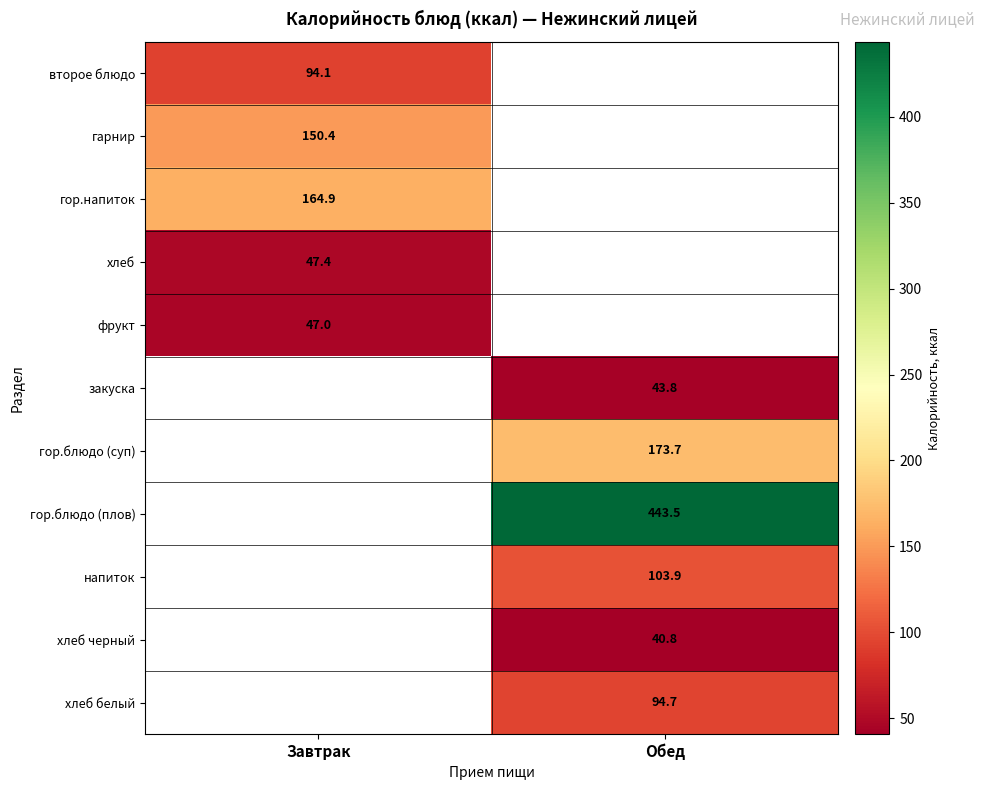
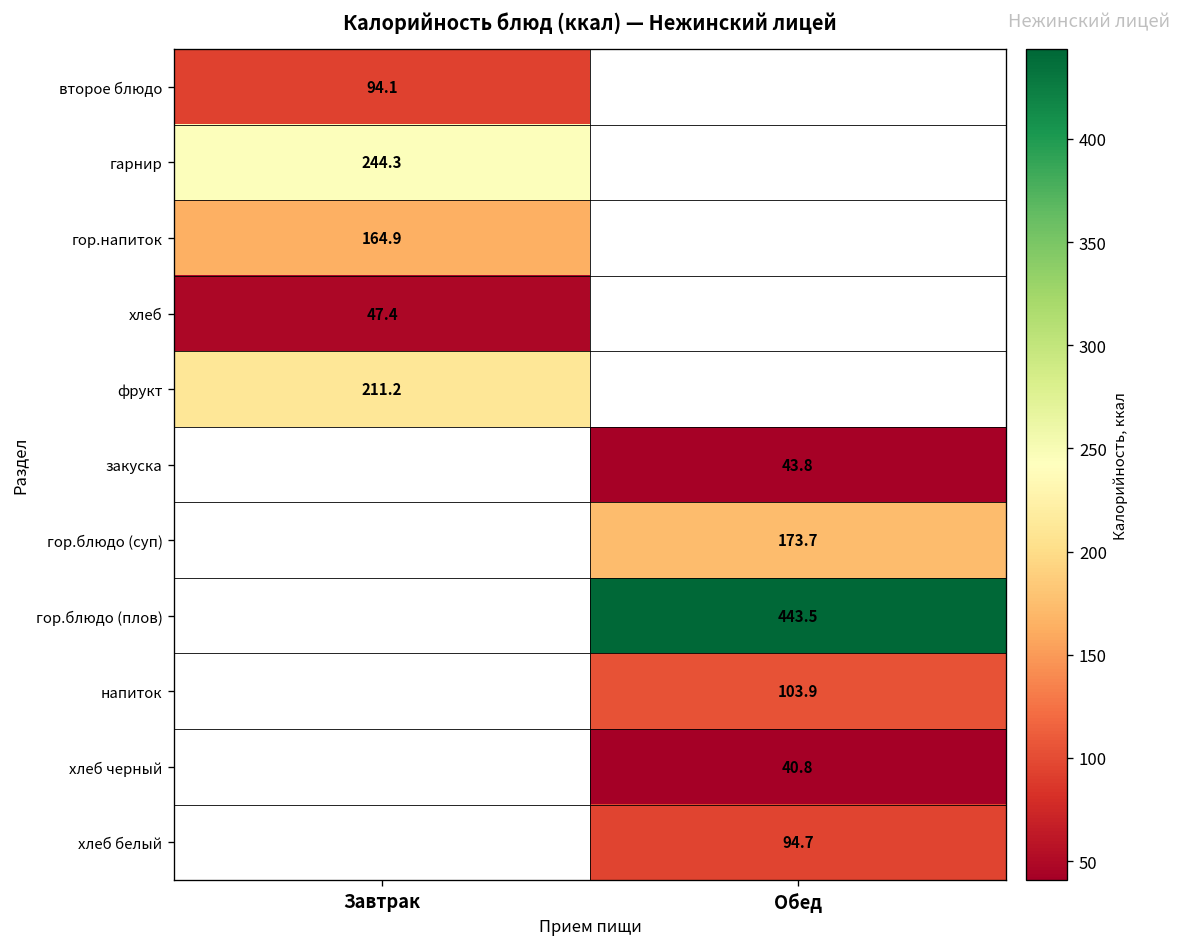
  {
    "второе блюдо": {
      "Завтрак": 94.1
    },
    "гарнир": {
-     "Завтрак": 150.4
+     "Завтрак": 244.3
    },
    "гор.напиток": {
      "Завтрак": 164.9
    },
    "хлеб": {
      "Завтрак": 47.4
    },
    "фрукт": {
-     "Завтрак": 47.0
+     "Завтрак": 211.2
    },
    "закуска": {
      "Обед": 43.8
    },
    "гор.блюдо (суп)": {
      "Обед": 173.7
    },
    "гор.блюдо (плов)": {
      "Обед": 443.5
    },
    "напиток": {
      "Обед": 103.9
    },
    "хлеб черный": {
      "Обед": 40.8
    },
    "хлеб белый": {
      "Обед": 94.7
    }
  }
